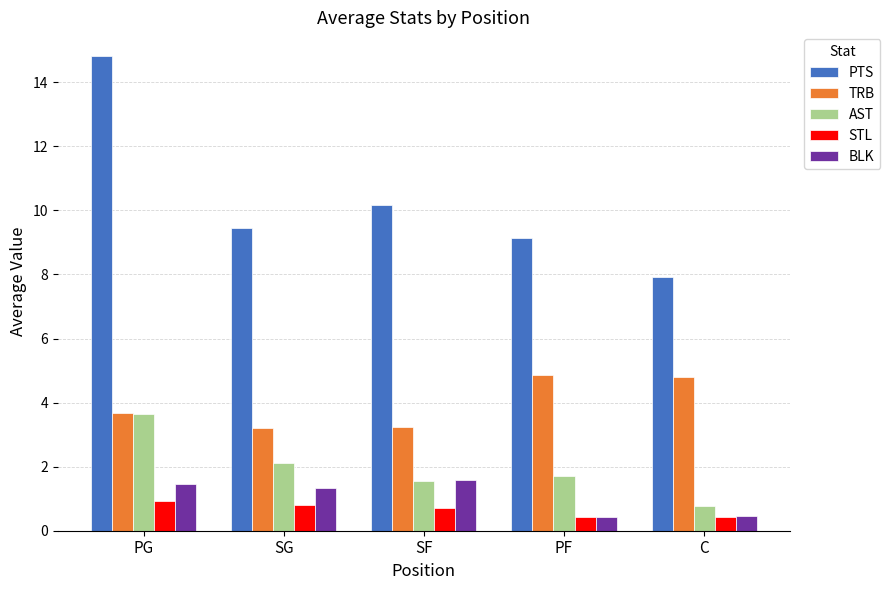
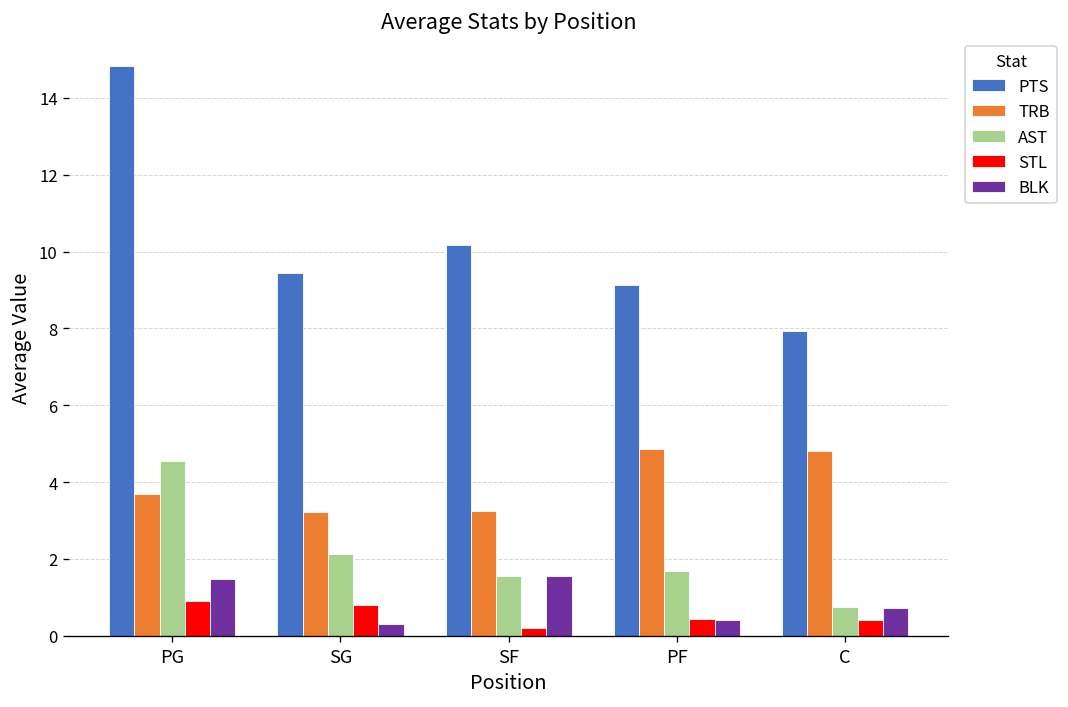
  {
    "PTS": {
      "PG": 14.8,
      "SG": 9.4,
      "SF": 10.2,
      "PF": 9.1,
      "C": 7.9
    },
    "TRB": {
      "PG": 3.7,
      "SG": 3.2,
      "SF": 3.2,
      "PF": 4.9,
      "C": 4.8
    },
    "AST": {
-     "PG": 3.6,
+     "PG": 4.6,
      "SG": 2.1,
      "SF": 1.6,
      "PF": 1.7,
      "C": 0.8
    },
    "STL": {
      "PG": 0.9,
      "SG": 0.8,
-     "SF": 0.7,
+     "SF": 0.2,
      "PF": 0.4,
      "C": 0.4
    },
    "BLK": {
      "PG": 1.5,
-     "SG": 1.3,
+     "SG": 0.3,
      "SF": 1.6,
      "PF": 0.4,
-     "C": 0.5
+     "C": 0.7
    }
  }
